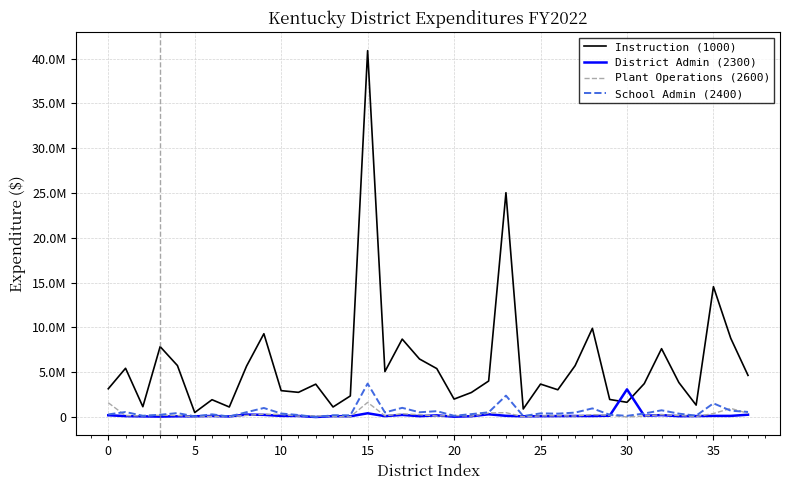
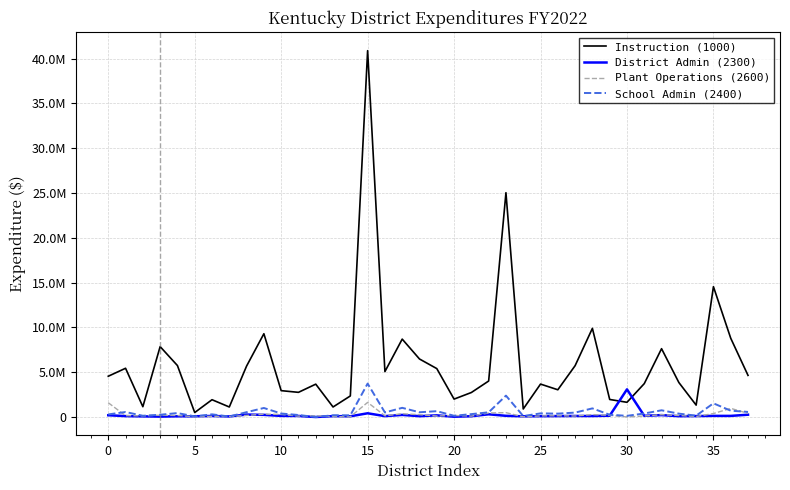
  {
    "Instruction (1000)": {
-     "0": 3000000,
+     "0": 5000000,
      "5": 1000000,
      "10": 3000000,
      "15": 41000000,
      "20": 2000000,
      "25": 4000000,
      "30": 2000000,
      "35": 15000000
    },
    "District Admin (2300)": {
      "15": 0,
      "30": 3000000
    },
    "Plant Operations (2600)": {
      "0": 2000000,
      "15": 2000000
    },
    "School Admin (2400)": {
      "15": 4000000,
      "35": 2000000
    }
  }
